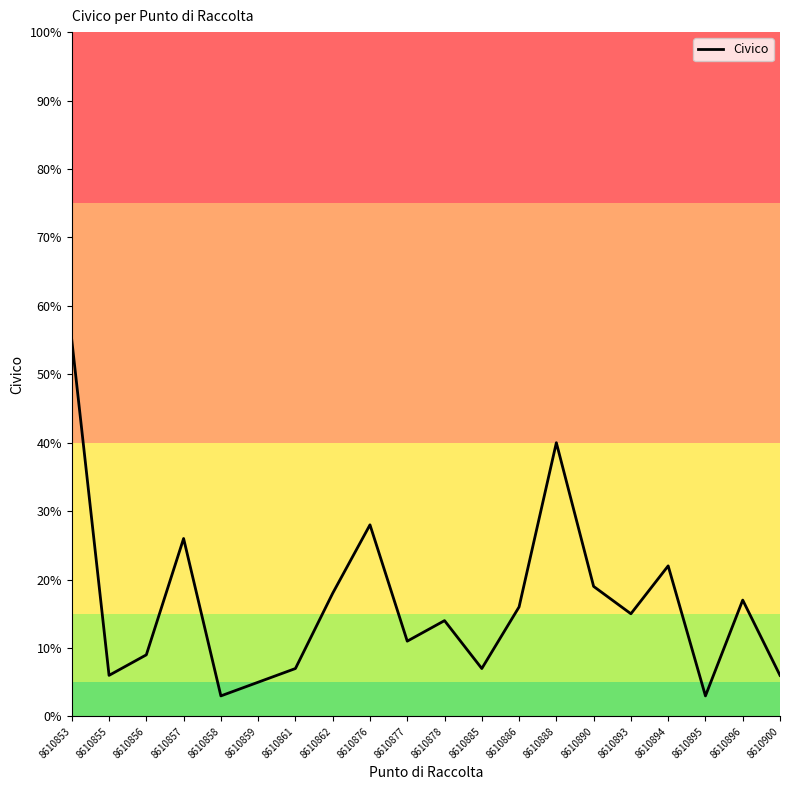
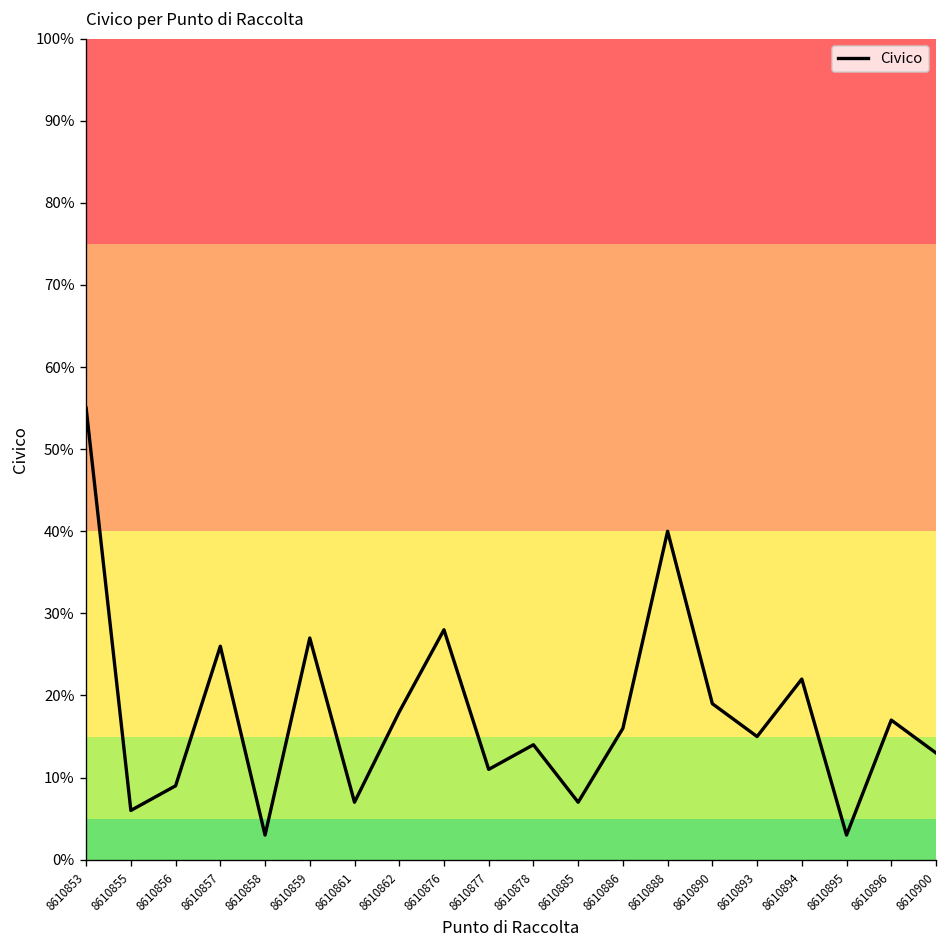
  {
    "8610853": "55%",
    "8610855": "6%",
    "8610856": "9%",
    "8610857": "26%",
    "8610858": "3%",
-   "8610859": "5%",
+   "8610859": "27%",
    "8610861": "7%",
    "8610862": "18%",
    "8610876": "28%",
    "8610877": "11%",
    "8610878": "14%",
    "8610885": "7%",
    "8610886": "16%",
    "8610888": "40%",
    "8610890": "19%",
    "8610893": "15%",
    "8610894": "22%",
    "8610895": "3%",
    "8610896": "17%",
-   "8610900": "6%"
+   "8610900": "13%"
  }
